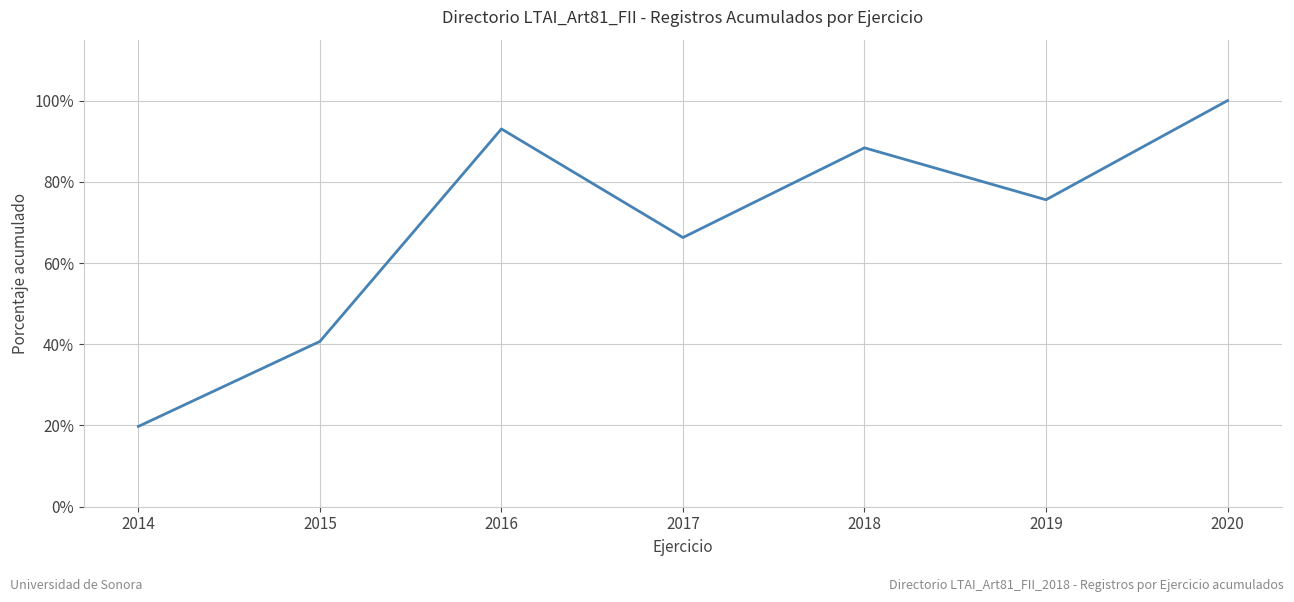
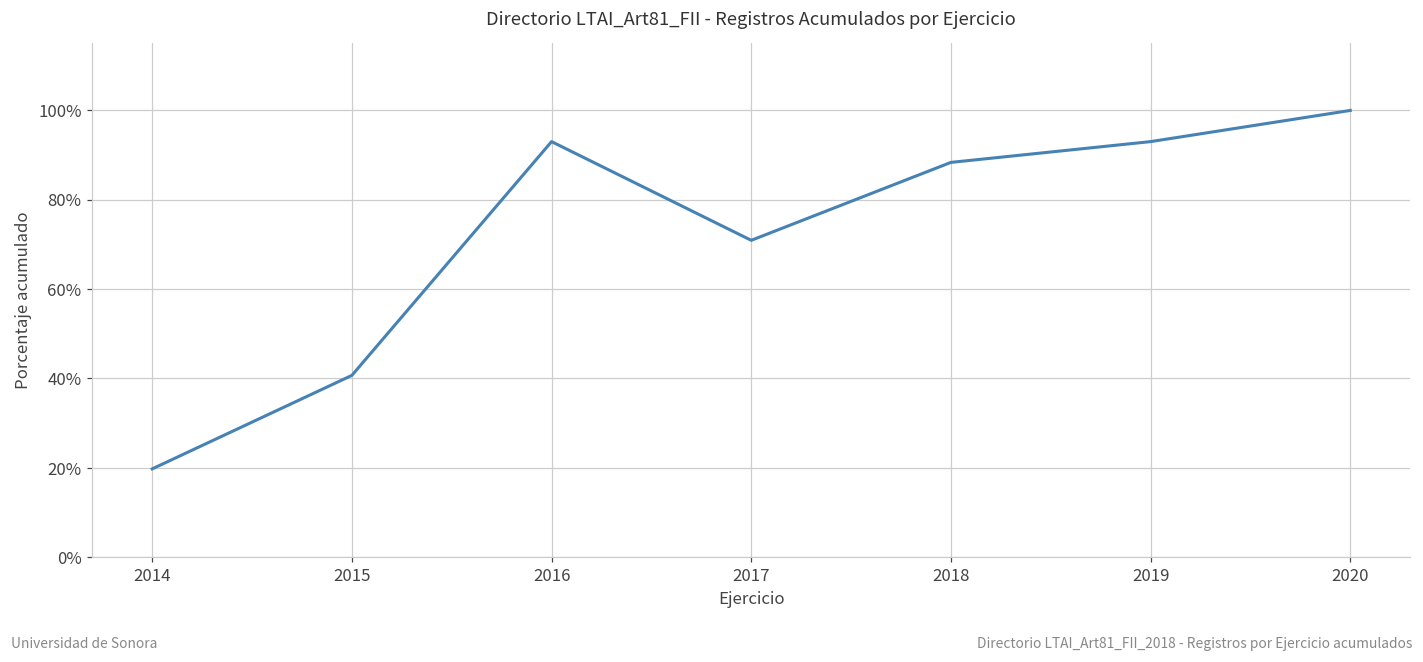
  {
    "2014": "20%",
    "2015": "41%",
    "2016": "93%",
-   "2017": "66%",
+   "2017": "71%",
    "2018": "88%",
-   "2019": "76%",
+   "2019": "93%",
    "2020": "100%"
  }
